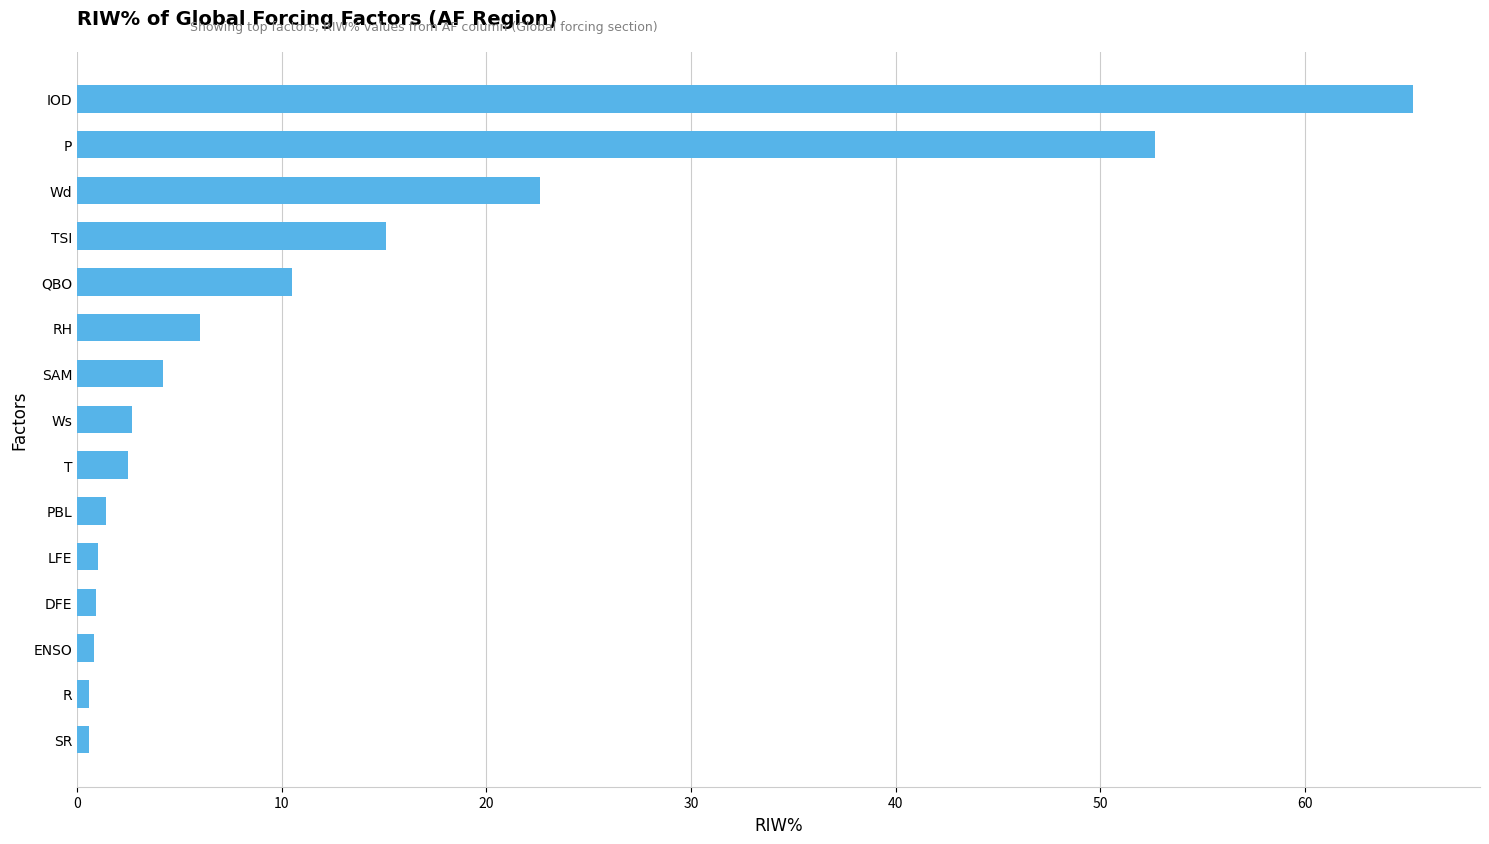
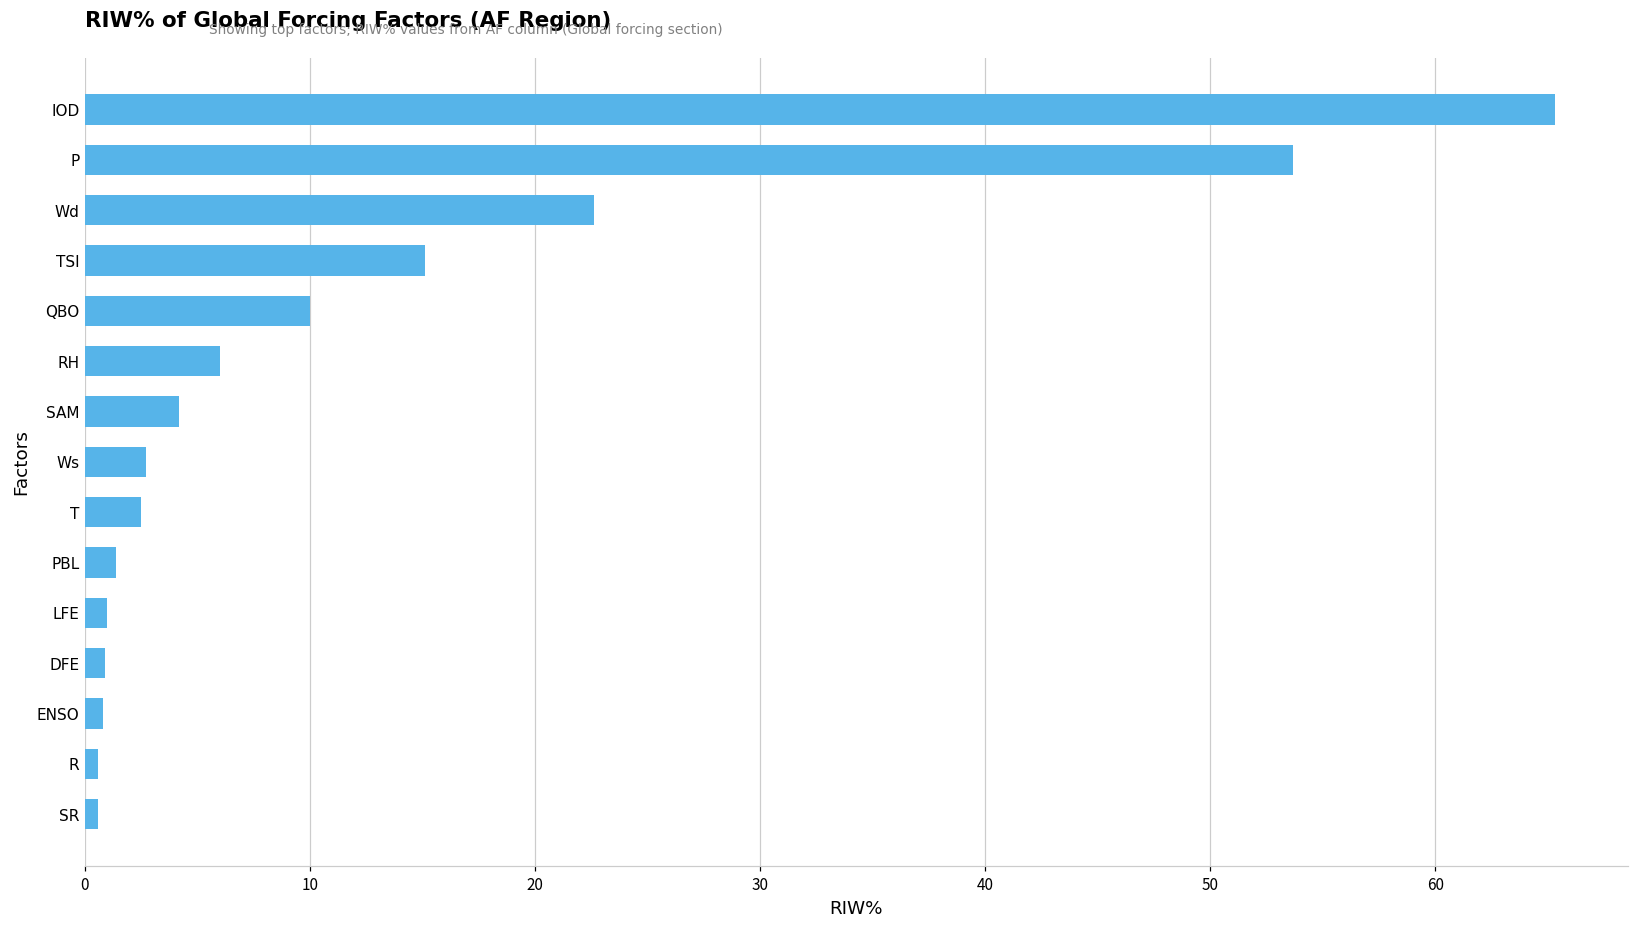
  {
    "IOD": 65.3,
-   "P": 52.7,
+   "P": 53.7,
    "Wd": 22.6,
    "TSI": 15.1,
-   "QBO": 10.5,
+   "QBO": 10.0,
    "RH": 6.0,
    "SAM": 4.2,
    "Ws": 2.7,
    "T": 2.5,
    "PBL": 1.4,
    "LFE": 1.0,
    "DFE": 0.9,
    "ENSO": 0.8,
    "R": 0.6,
    "SR": 0.6
  }
